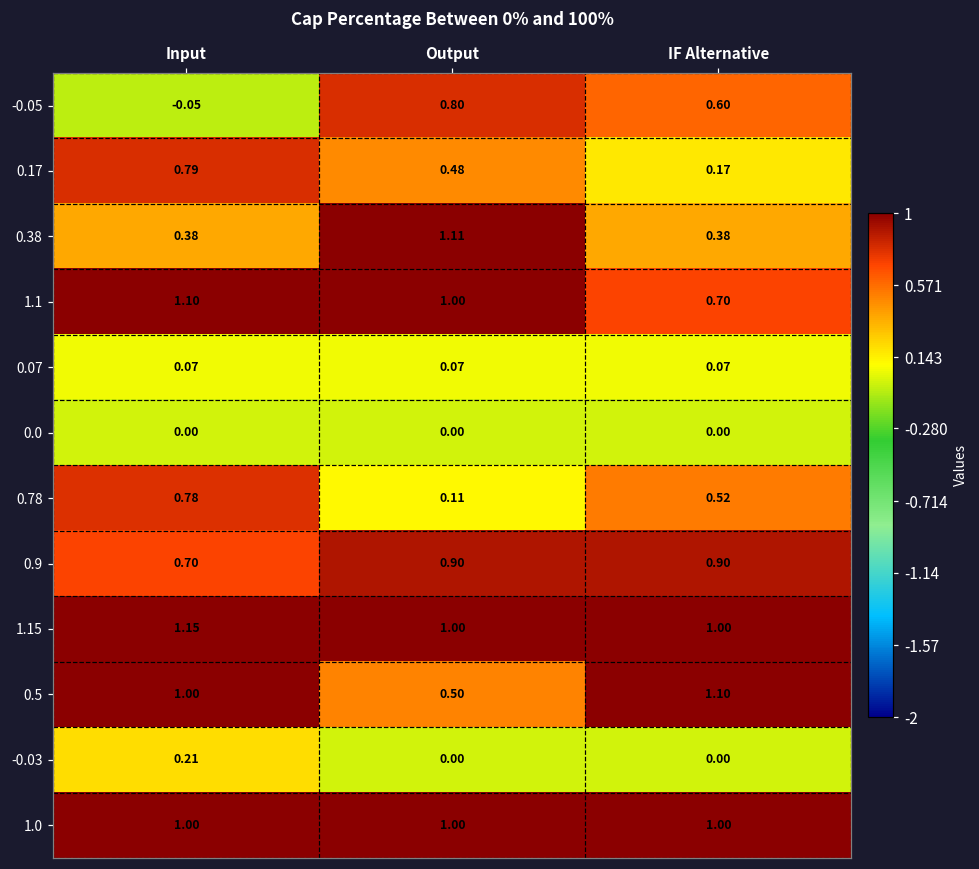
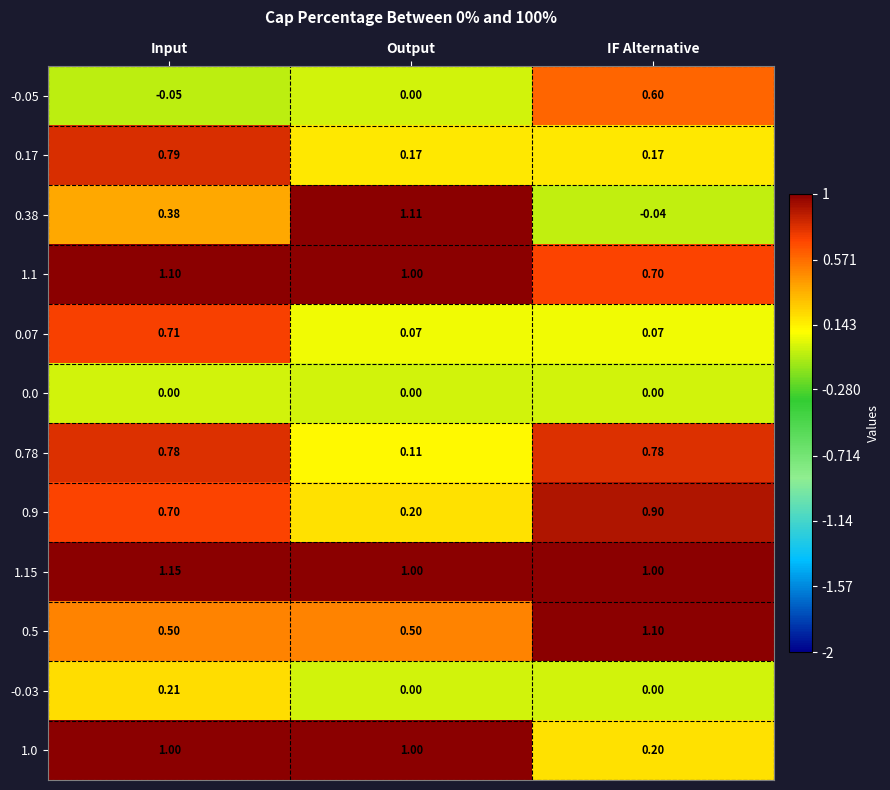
  {
    "-0.05": {
      "Input": -0.05,
-     "Output": 0.80,
+     "Output": 0.00,
      "IF Alternative": 0.60
    },
    "0.17": {
      "Input": 0.79,
-     "Output": 0.48,
+     "Output": 0.17,
      "IF Alternative": 0.17
    },
    "0.38": {
      "Input": 0.38,
      "Output": 1.11,
-     "IF Alternative": 0.38
+     "IF Alternative": -0.04
    },
    "1.1": {
      "Input": 1.10,
      "Output": 1.00,
      "IF Alternative": 0.70
    },
    "0.07": {
-     "Input": 0.07,
+     "Input": 0.71,
      "Output": 0.07,
      "IF Alternative": 0.07
    },
    "0.0": {
      "Input": 0.00,
      "Output": 0.00,
      "IF Alternative": 0.00
    },
    "0.78": {
      "Input": 0.78,
      "Output": 0.11,
-     "IF Alternative": 0.52
+     "IF Alternative": 0.78
    },
    "0.9": {
      "Input": 0.70,
-     "Output": 0.90,
+     "Output": 0.20,
      "IF Alternative": 0.90
    },
    "1.15": {
      "Input": 1.15,
      "Output": 1.00,
      "IF Alternative": 1.00
    },
    "0.5": {
-     "Input": 1.00,
+     "Input": 0.50,
      "Output": 0.50,
      "IF Alternative": 1.10
    },
    "-0.03": {
      "Input": 0.21,
      "Output": 0.00,
      "IF Alternative": 0.00
    },
    "1.0": {
      "Input": 1.00,
      "Output": 1.00,
-     "IF Alternative": 1.00
+     "IF Alternative": 0.20
    }
  }
